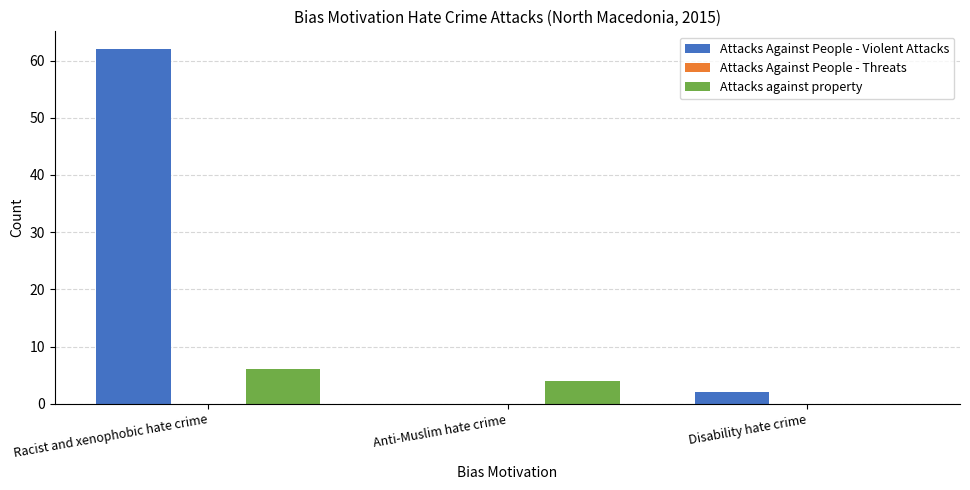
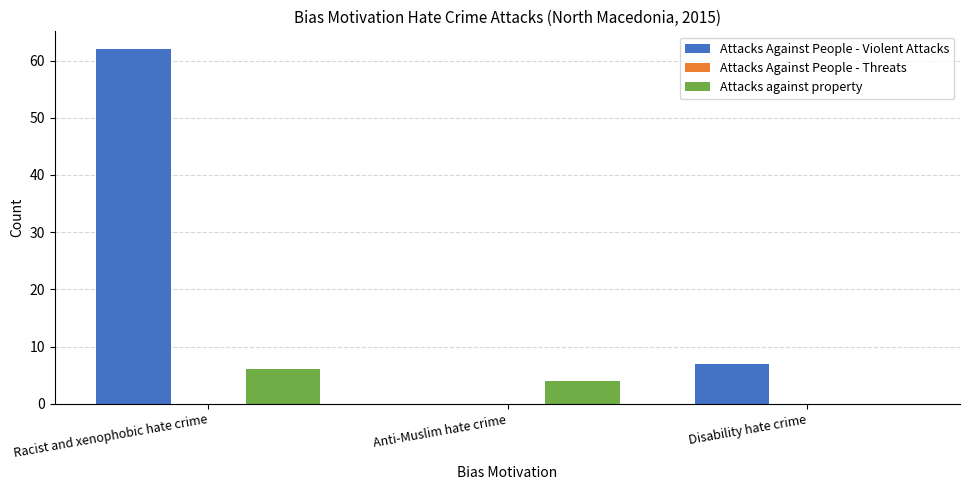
  {
    "Attacks Against People - Violent Attacks": {
      "Racist and xenophobic hate crime": 62,
      "Anti-Muslim hate crime": 0,
-     "Disability hate crime": 2
+     "Disability hate crime": 7
    },
    "Attacks Against People - Threats": {
      "Racist and xenophobic hate crime": 0,
      "Anti-Muslim hate crime": 0,
      "Disability hate crime": 0
    },
    "Attacks against property": {
      "Racist and xenophobic hate crime": 6,
      "Anti-Muslim hate crime": 4,
      "Disability hate crime": 0
    }
  }
